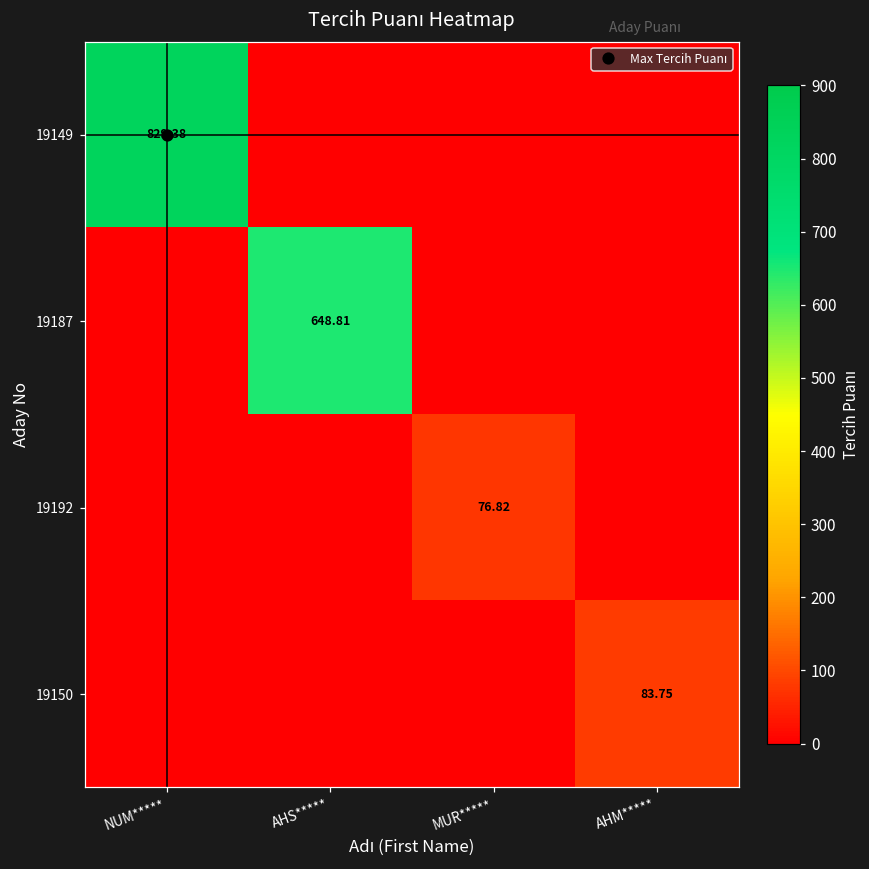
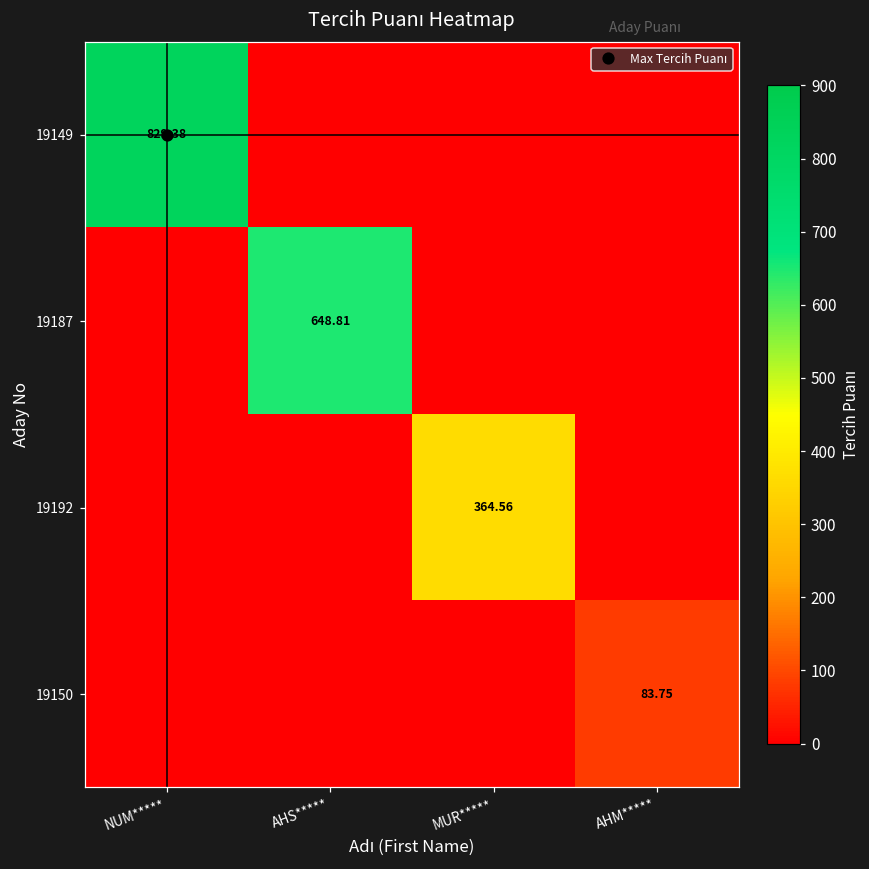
  {
    "19187": {
      "AHS*****": 648.81
    },
    "19192": {
-     "MUR*****": 76.82
+     "MUR*****": 364.56
    },
    "19150": {
      "AHM*****": 83.75
    }
  }
